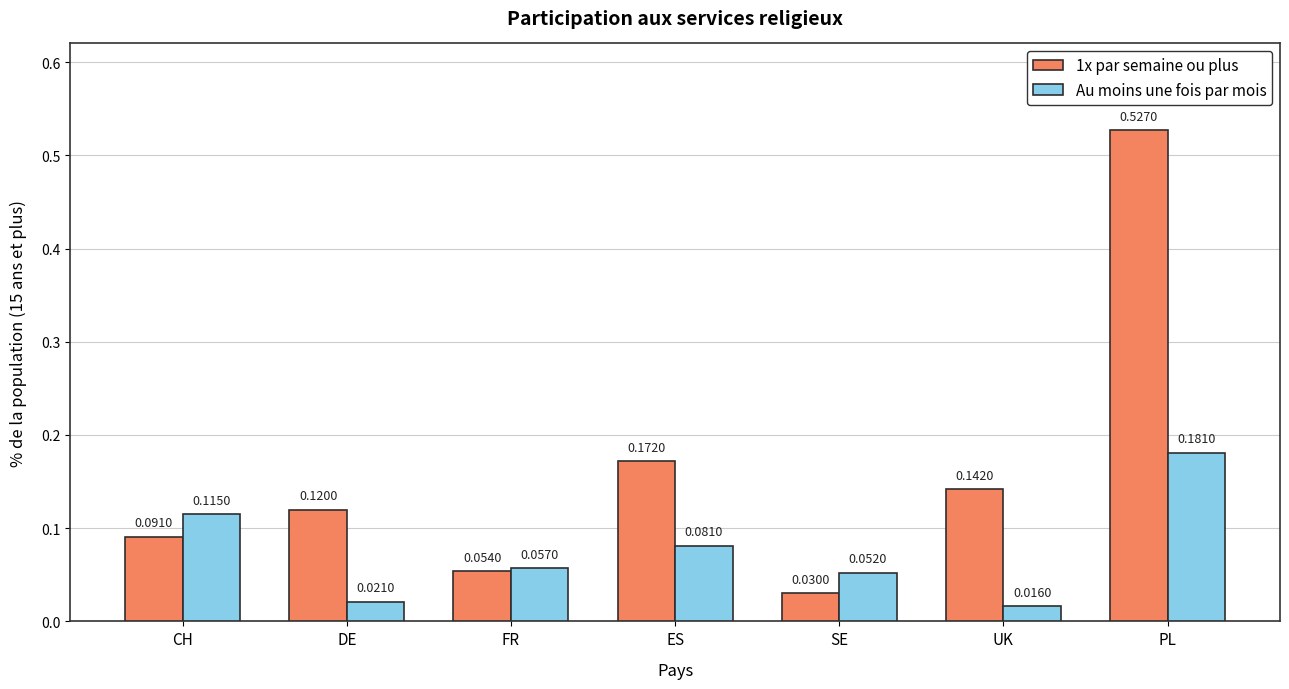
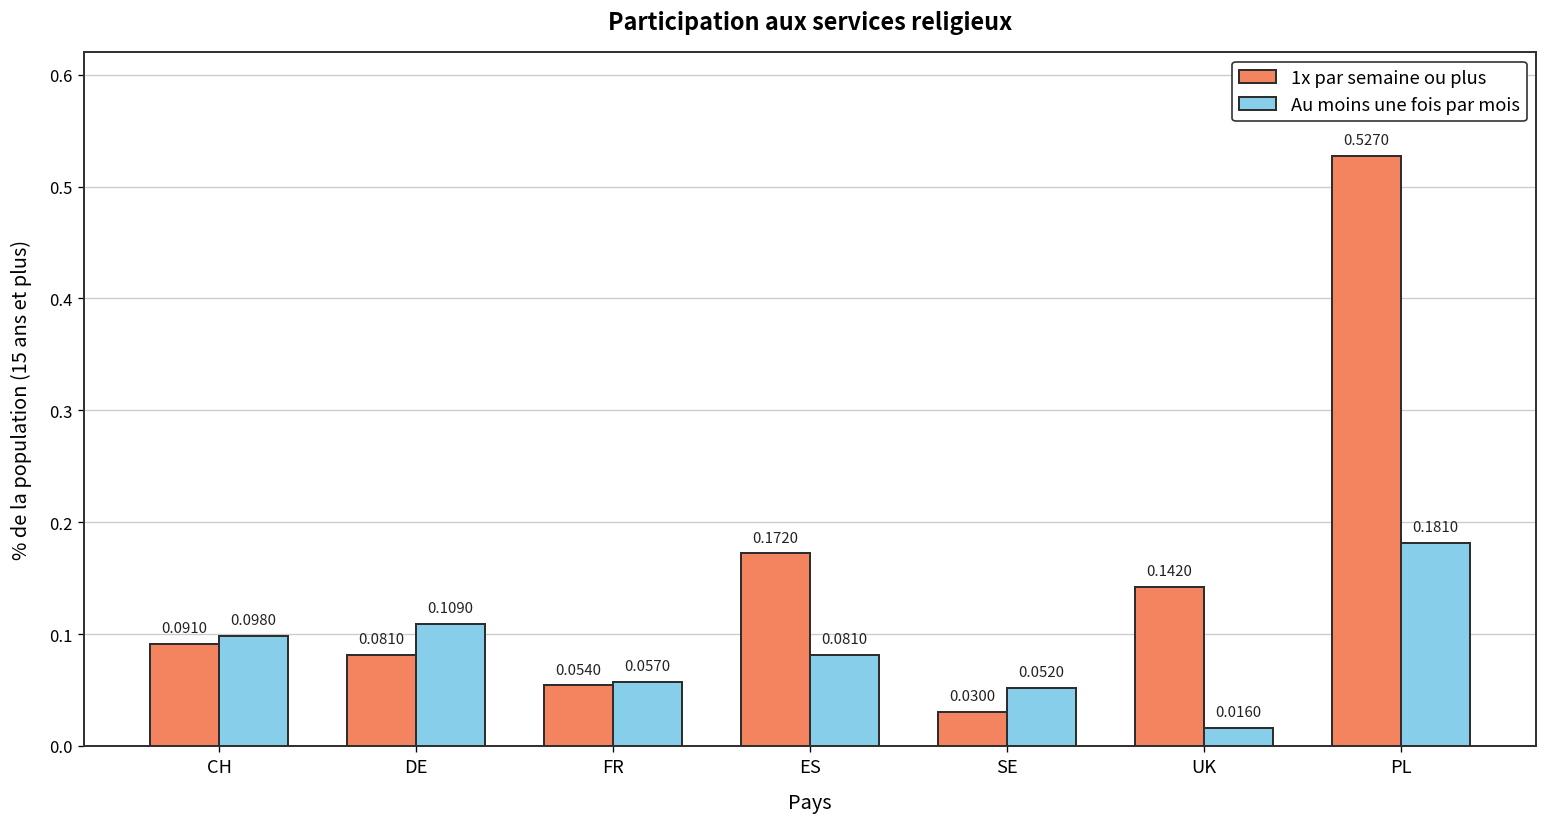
  {
    "1x par semaine ou plus": {
      "CH": 0.0910,
-     "DE": 0.1200,
+     "DE": 0.0810,
      "FR": 0.0540,
      "ES": 0.1720,
      "SE": 0.0300,
      "UK": 0.1420,
      "PL": 0.5270
    },
    "Au moins une fois par mois": {
-     "CH": 0.1150,
-     "DE": 0.0210,
+     "CH": 0.0980,
+     "DE": 0.1090,
      "FR": 0.0570,
      "ES": 0.0810,
      "SE": 0.0520,
      "UK": 0.0160,
      "PL": 0.1810
    }
  }
